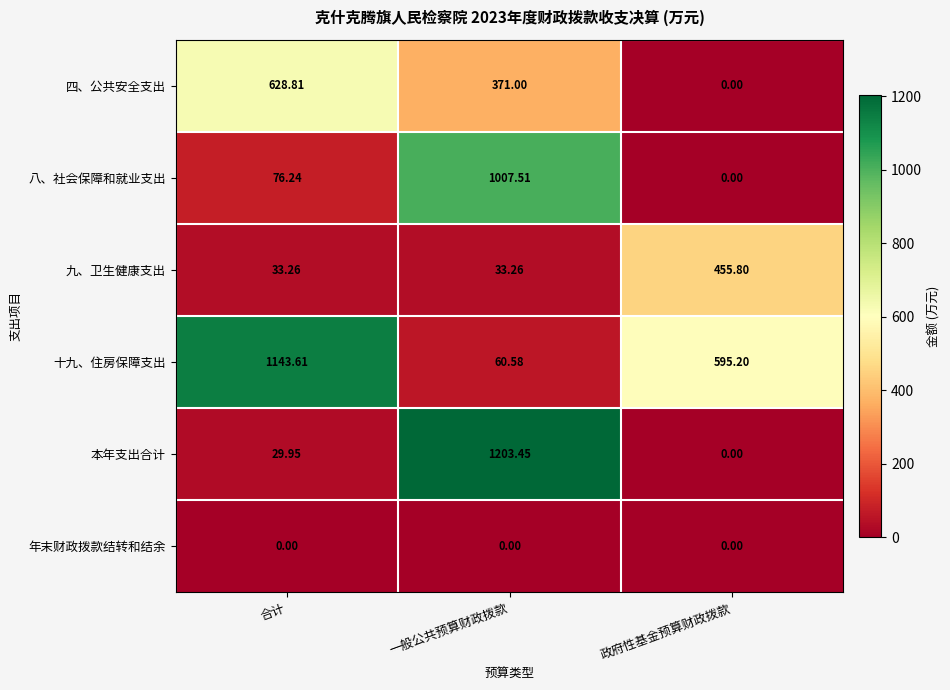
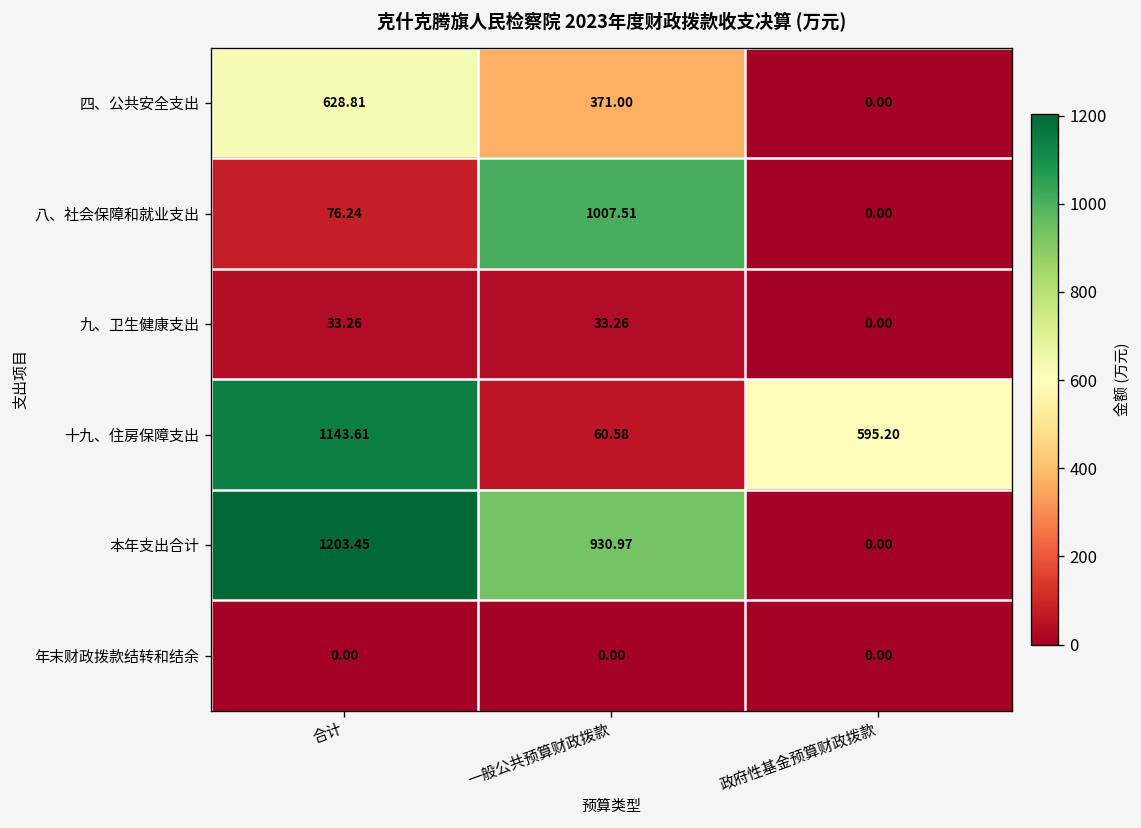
  {
    "四、公共安全支出": {
      "合计": 628.81,
      "一般公共预算财政拨款": 371.00,
      "政府性基金预算财政拨款": 0.00
    },
    "八、社会保障和就业支出": {
      "合计": 76.24,
      "一般公共预算财政拨款": 1007.51,
      "政府性基金预算财政拨款": 0.00
    },
    "九、卫生健康支出": {
      "合计": 33.26,
      "一般公共预算财政拨款": 33.26,
-     "政府性基金预算财政拨款": 455.80
+     "政府性基金预算财政拨款": 0.00
    },
    "十九、住房保障支出": {
      "合计": 1143.61,
      "一般公共预算财政拨款": 60.58,
      "政府性基金预算财政拨款": 595.20
    },
    "本年支出合计": {
-     "合计": 29.95,
-     "一般公共预算财政拨款": 1203.45,
+     "合计": 1203.45,
+     "一般公共预算财政拨款": 930.97,
      "政府性基金预算财政拨款": 0.00
    },
    "年末财政拨款结转和结余": {
      "合计": 0.00,
      "一般公共预算财政拨款": 0.00,
      "政府性基金预算财政拨款": 0.00
    }
  }
